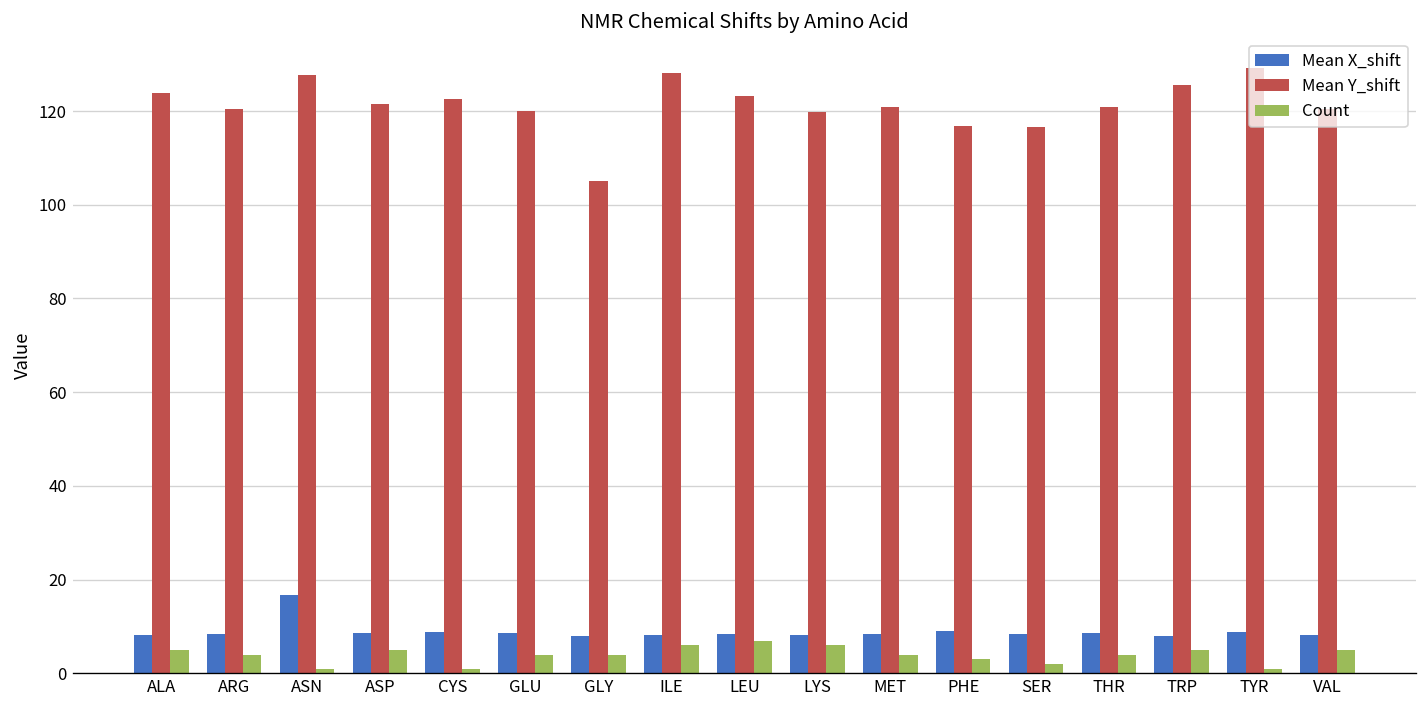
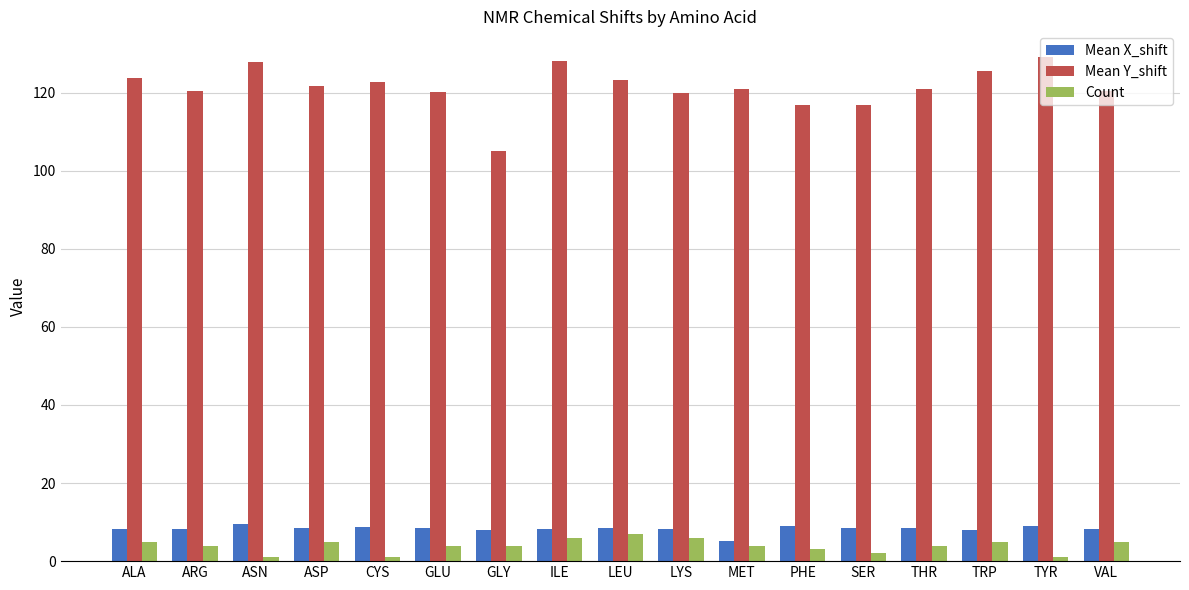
  {
    "Mean X_shift": {
      "ALA": 8,
      "ARG": 8,
-     "ASN": 17,
+     "ASN": 9,
      "ASP": 9,
      "CYS": 9,
      "GLU": 9,
      "GLY": 8,
      "ILE": 8,
      "LEU": 8,
      "LYS": 8,
-     "MET": 8,
+     "MET": 5,
      "PHE": 9,
      "SER": 8,
      "THR": 9,
      "TRP": 8,
      "TYR": 9,
      "VAL": 8
    },
    "Mean Y_shift": {
      "ALA": 124,
      "ARG": 121,
      "ASN": 128,
      "ASP": 122,
      "CYS": 123,
      "GLU": 120,
      "GLY": 105,
      "ILE": 128,
      "LEU": 123,
      "LYS": 120,
      "MET": 121,
      "PHE": 117,
      "SER": 117,
      "THR": 121,
      "TRP": 126
    },
    "Count": {
      "ALA": 5,
      "ARG": 4,
      "ASN": 1,
      "ASP": 5,
      "CYS": 1,
      "GLU": 4,
      "GLY": 4,
      "ILE": 6,
      "LEU": 7,
      "LYS": 6,
      "MET": 4,
      "PHE": 3,
      "SER": 2,
      "THR": 4,
      "TRP": 5,
      "TYR": 1,
      "VAL": 5
    }
  }
